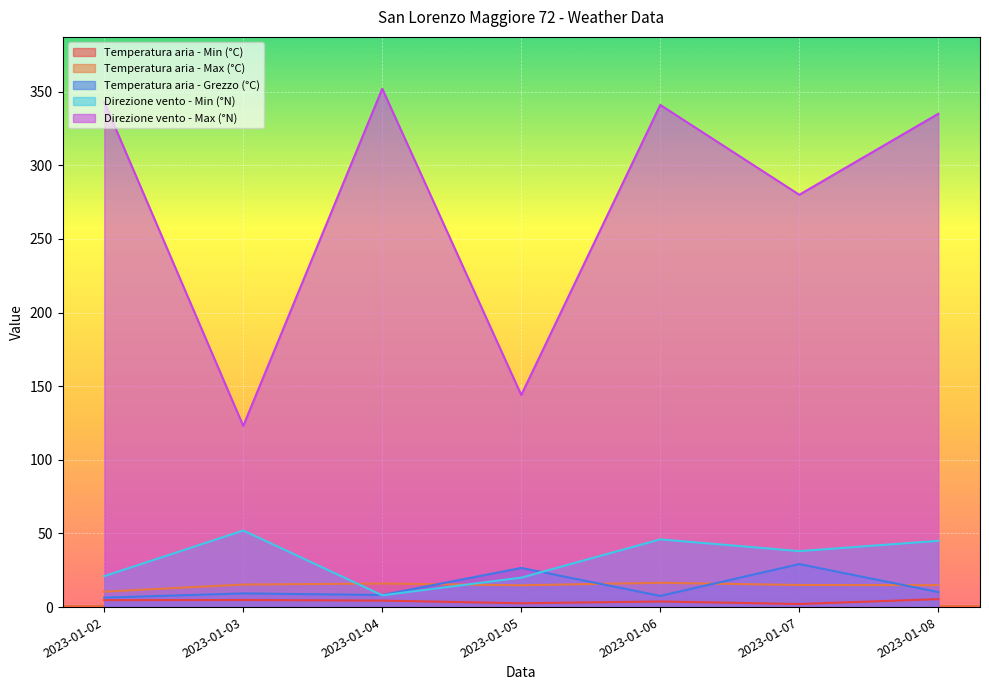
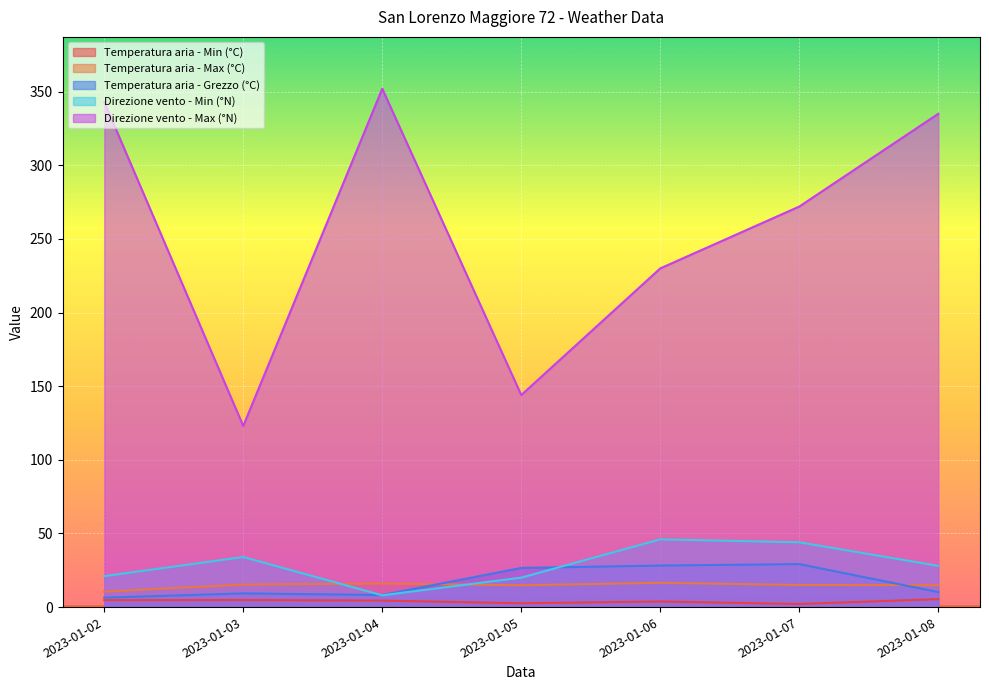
  {
    "Temperatura aria - Grezzo (°C)": {
      "2023-01-03": 9,
      "2023-01-05": 27,
-     "2023-01-06": 8,
+     "2023-01-06": 28,
      "2023-01-07": 29,
      "2023-01-08": 10
    },
    "Direzione vento - Min (°N)": {
      "2023-01-02": 21,
-     "2023-01-03": 52,
+     "2023-01-03": 34,
      "2023-01-05": 20,
      "2023-01-06": 46,
-     "2023-01-07": 38,
-     "2023-01-08": 45
+     "2023-01-07": 44,
+     "2023-01-08": 28
    },
    "Direzione vento - Max (°N)": {
      "2023-01-03": 123,
      "2023-01-04": 352,
      "2023-01-05": 144,
-     "2023-01-06": 341,
-     "2023-01-07": 280,
+     "2023-01-06": 230,
+     "2023-01-07": 272,
      "2023-01-08": 335
    }
  }
